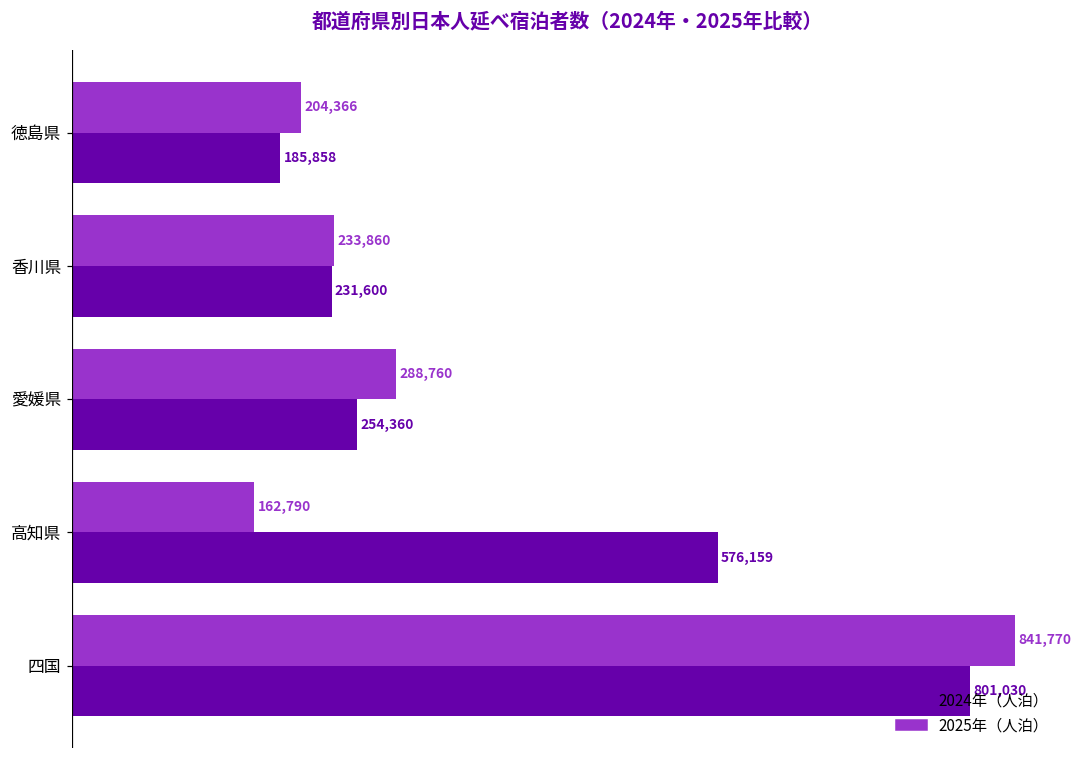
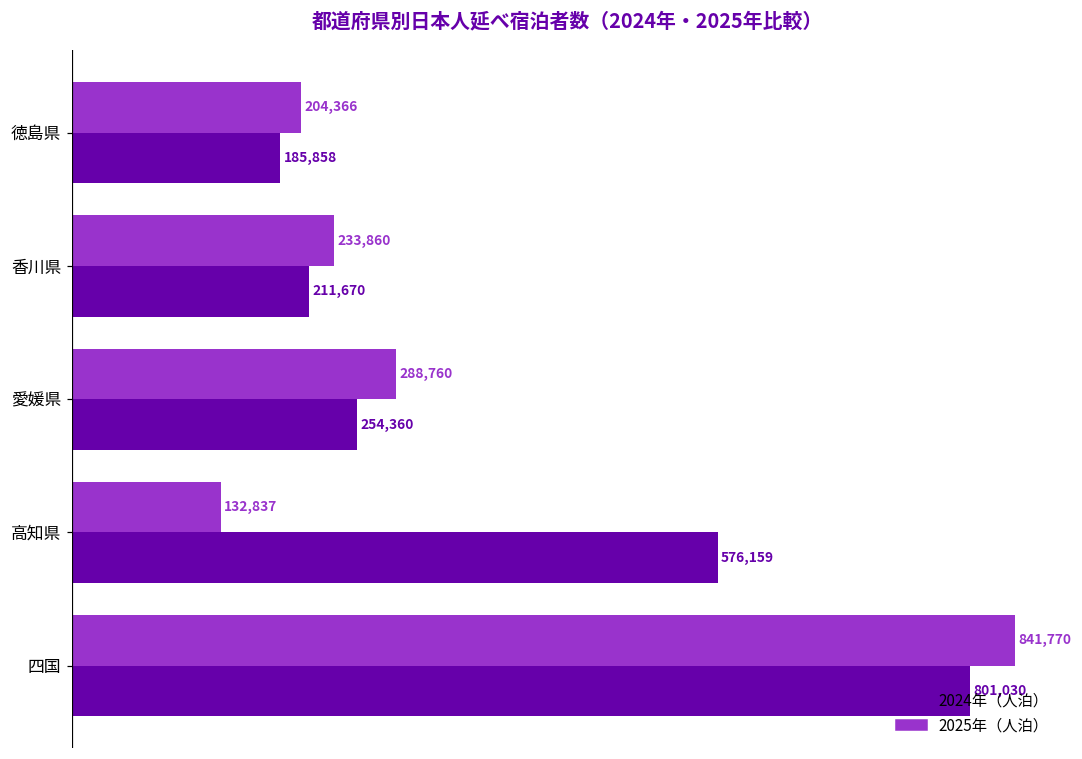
  {
    "2024年（人泊）": {
      "徳島県": "185,858",
-     "香川県": "231,600",
+     "香川県": "211,670",
      "愛媛県": "254,360",
      "高知県": "576,159",
      "四国": "801,030"
    },
    "2025年（人泊）": {
      "徳島県": "204,366",
      "香川県": "233,860",
      "愛媛県": "288,760",
-     "高知県": "162,790",
+     "高知県": "132,837",
      "四国": "841,770"
    }
  }
